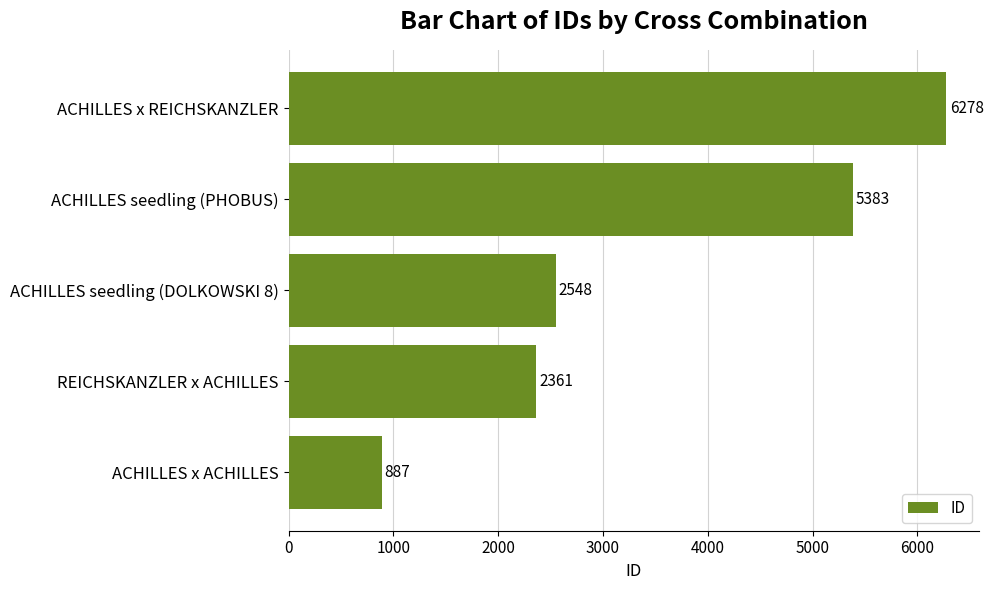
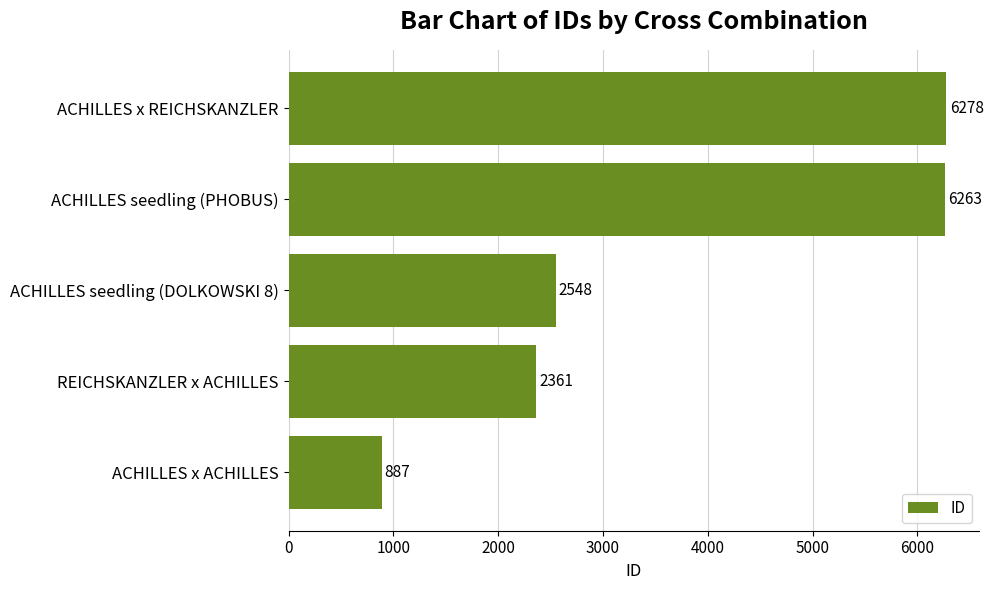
  {
    "ACHILLES x REICHSKANZLER": 6278,
-   "ACHILLES seedling (PHOBUS)": 5383,
+   "ACHILLES seedling (PHOBUS)": 6263,
    "ACHILLES seedling (DOLKOWSKI 8)": 2548,
    "REICHSKANZLER x ACHILLES": 2361,
    "ACHILLES x ACHILLES": 887
  }
